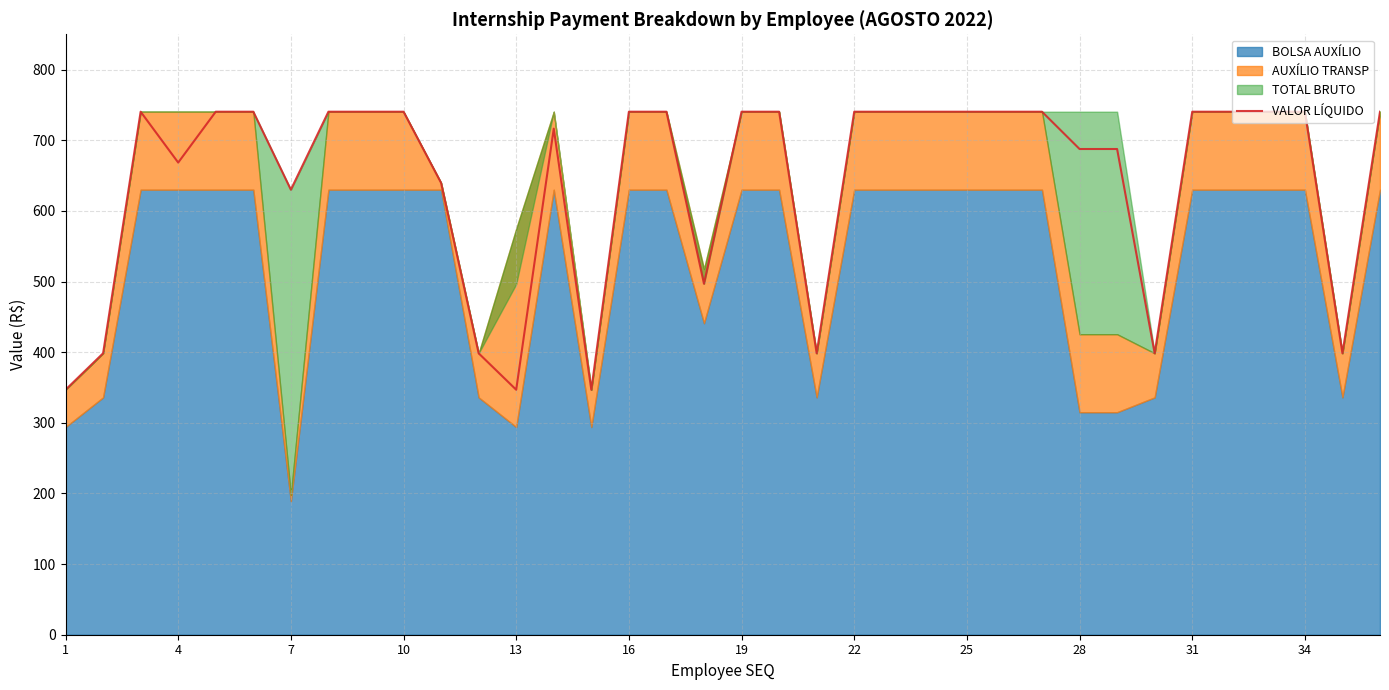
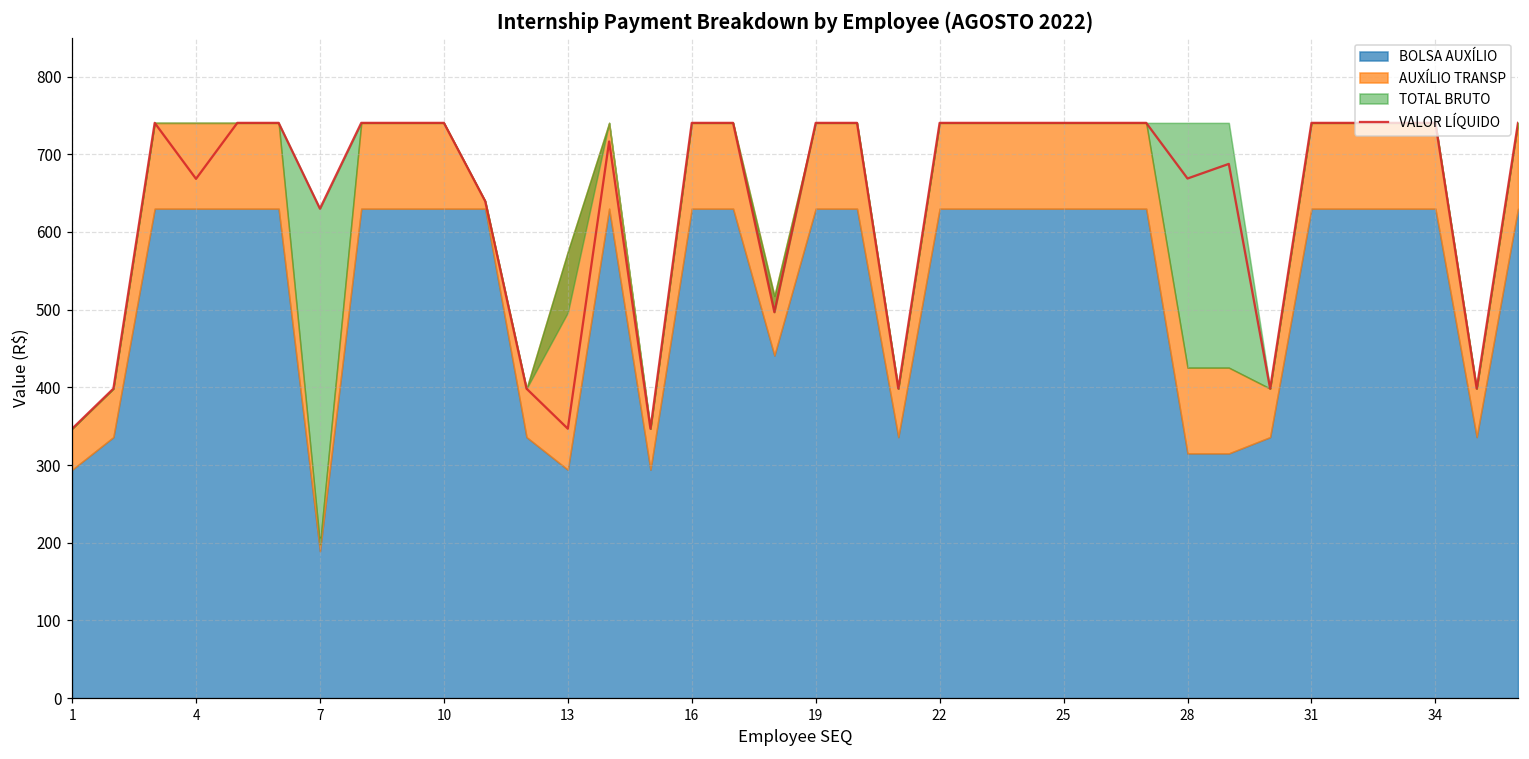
  {
    "BOLSA AUXÍLIO": {
      "1": 290,
      "4": 630,
      "7": 190,
      "10": 630,
      "13": 290,
      "16": 630,
      "19": 630,
      "22": 630,
      "25": 630,
      "28": 320,
      "31": 630,
      "34": 630
    },
    "VALOR LÍQUIDO": {
      "4": 670,
      "13": 350,
-     "28": 690
+     "28": 670
    },
    "AUXÍLIO TRANSP": {
      "7": 10,
      "28": 110
    }
  }
